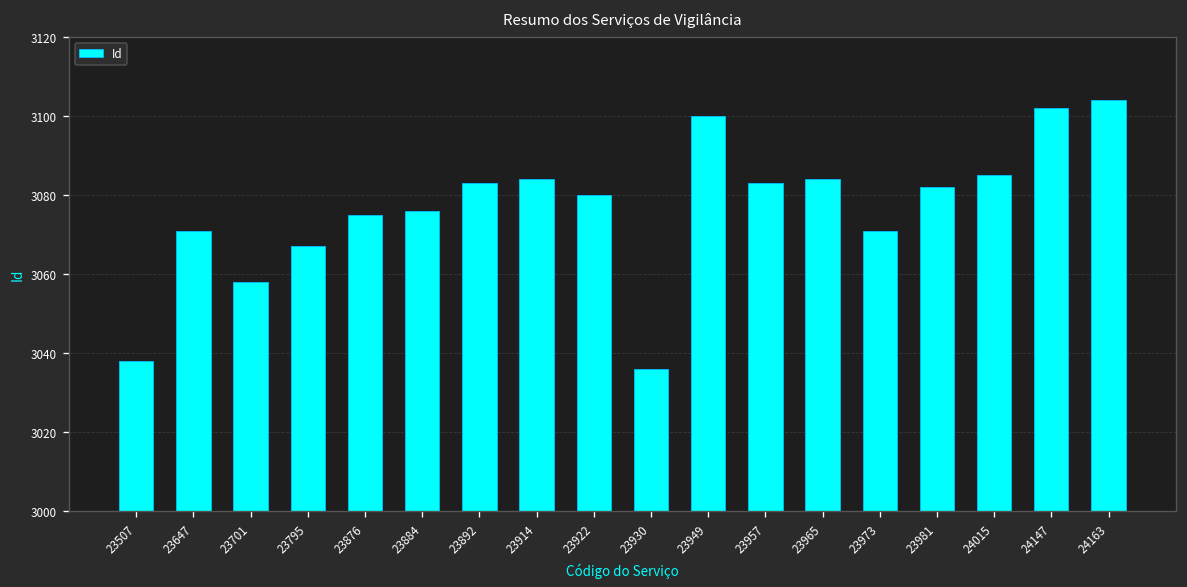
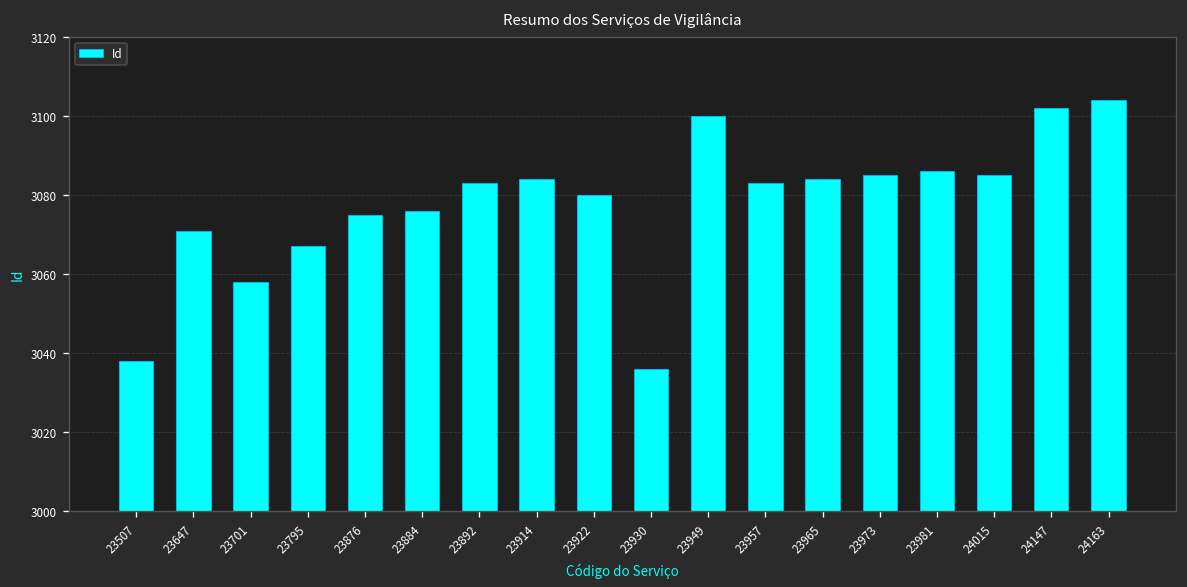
  {
    "23507": 3038,
    "23647": 3071,
    "23701": 3058,
    "23795": 3067,
    "23876": 3075,
    "23884": 3076,
    "23892": 3083,
    "23914": 3084,
    "23922": 3080,
    "23930": 3036,
    "23949": 3100,
    "23957": 3083,
    "23965": 3084,
-   "23973": 3071,
-   "23981": 3082,
+   "23973": 3085,
+   "23981": 3086,
    "24015": 3085,
    "24147": 3102,
    "24163": 3104
  }
